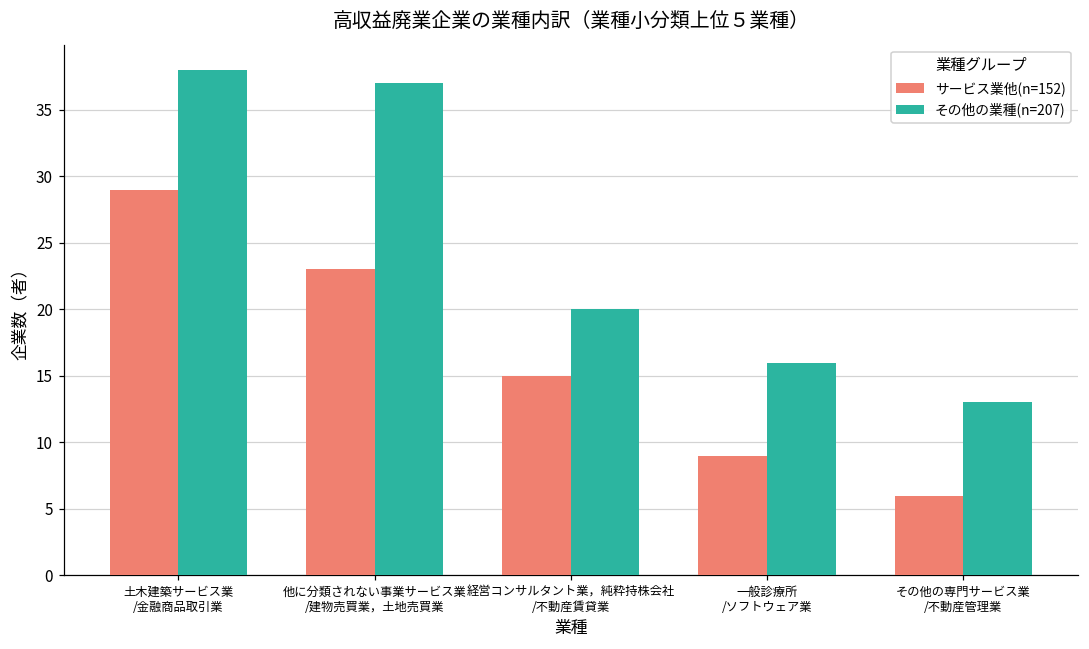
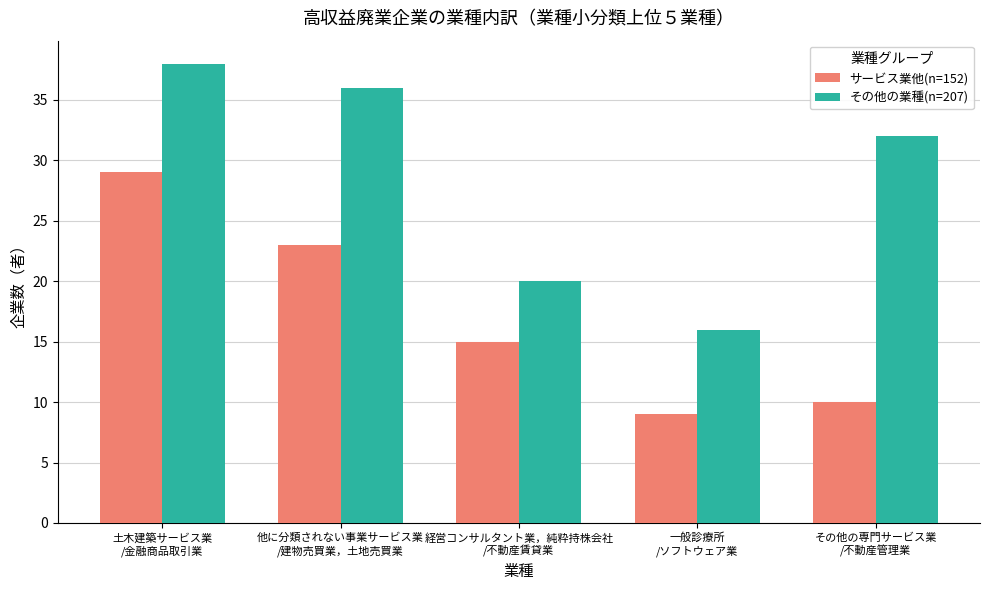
  {
    "サービス業他(n=152)": {
      "土木建築サービス業 /金融商品取引業": 29,
      "他に分類されない事業サービス業 /建物売買業，土地売買業": 23,
      "経営コンサルタント業，純粋持株会社 /不動産賃貸業": 15,
      "一般診療所 /ソフトウェア業": 9,
-     "その他の専門サービス業 /不動産管理業": 6
+     "その他の専門サービス業 /不動産管理業": 10
    },
    "その他の業種(n=207)": {
      "土木建築サービス業 /金融商品取引業": 38,
-     "他に分類されない事業サービス業 /建物売買業，土地売買業": 37,
+     "他に分類されない事業サービス業 /建物売買業，土地売買業": 36,
      "経営コンサルタント業，純粋持株会社 /不動産賃貸業": 20,
      "一般診療所 /ソフトウェア業": 16,
-     "その他の専門サービス業 /不動産管理業": 13
+     "その他の専門サービス業 /不動産管理業": 32
    }
  }
